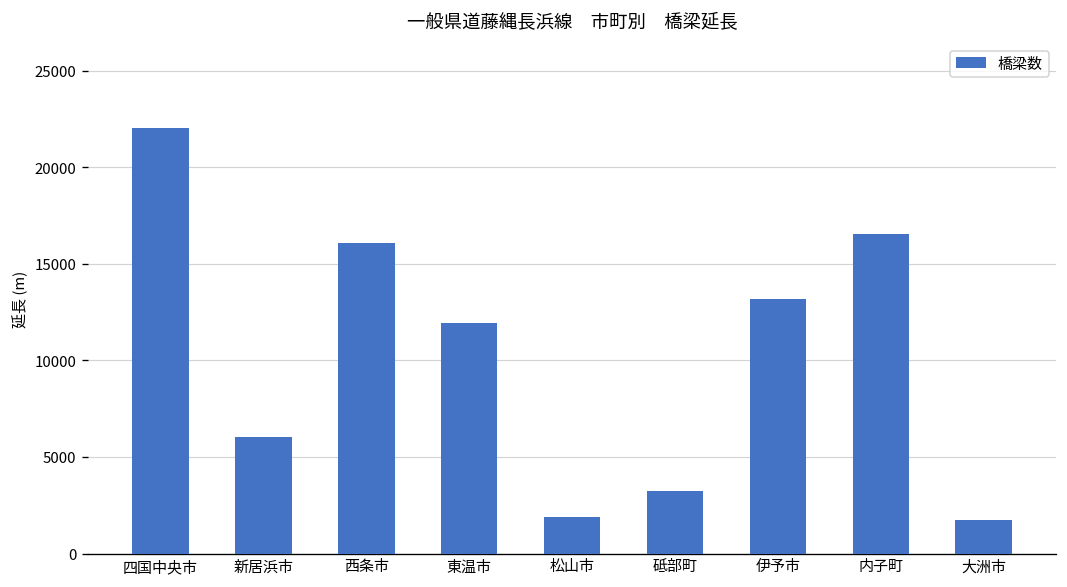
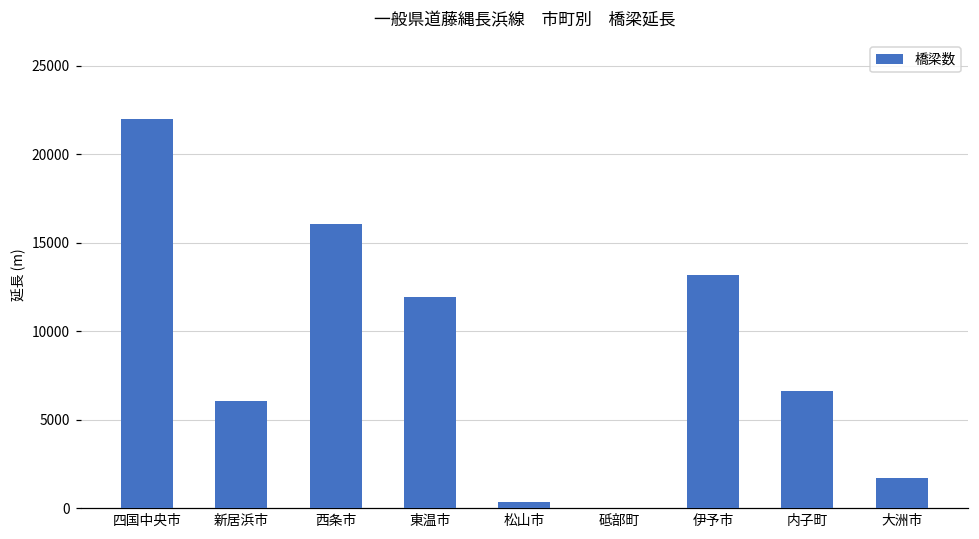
  {
    "四国中央市": 22000,
    "新居浜市": 6000,
    "西条市": 16100,
    "東温市": 11900,
-   "松山市": 1900,
-   "砥部町": 3200,
+   "松山市": 300,
+   "砥部町": 0,
    "伊予市": 13200,
-   "内子町": 16500,
+   "内子町": 6600,
    "大洲市": 1700
  }
